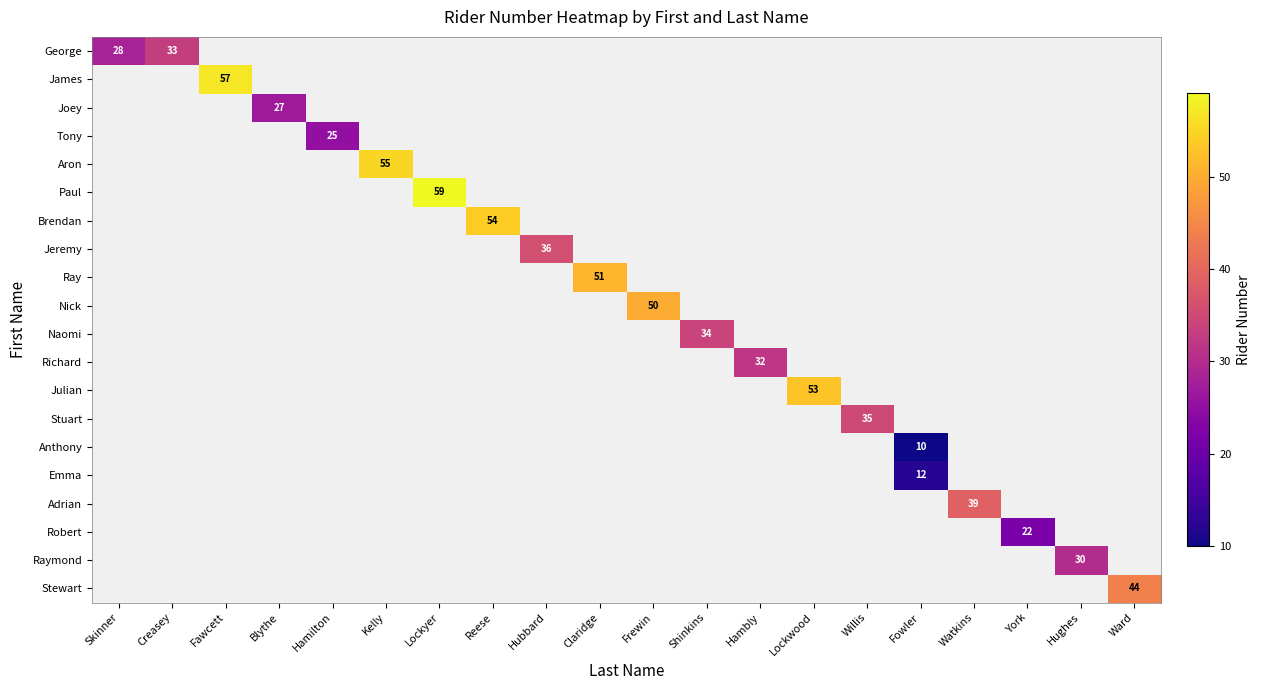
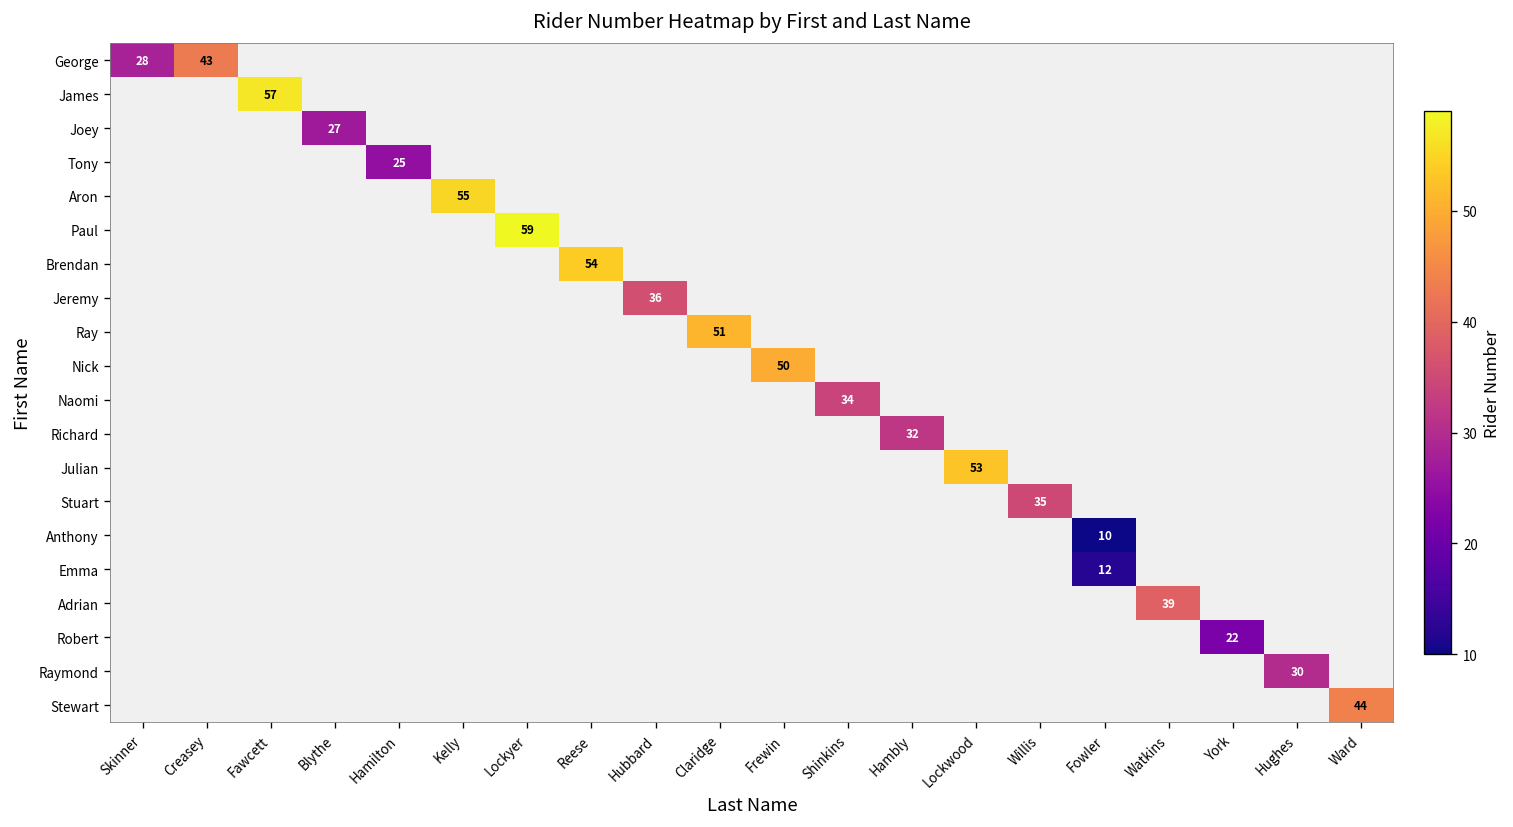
  {
    "George": {
      "Skinner": 28,
-     "Creasey": 33
+     "Creasey": 43
    },
    "James": {
      "Fawcett": 57
    },
    "Joey": {
      "Blythe": 27
    },
    "Tony": {
      "Hamilton": 25
    },
    "Aron": {
      "Kelly": 55
    },
    "Paul": {
      "Lockyer": 59
    },
    "Brendan": {
      "Reese": 54
    },
    "Jeremy": {
      "Hubbard": 36
    },
    "Ray": {
      "Claridge": 51
    },
    "Nick": {
      "Frewin": 50
    },
    "Naomi": {
      "Shinkins": 34
    },
    "Richard": {
      "Hambly": 32
    },
    "Julian": {
      "Lockwood": 53
    },
    "Stuart": {
      "Willis": 35
    },
    "Anthony": {
      "Fowler": 10
    },
    "Emma": {
      "Fowler": 12
    },
    "Adrian": {
      "Watkins": 39
    },
    "Robert": {
      "York": 22
    },
    "Raymond": {
      "Hughes": 30
    },
    "Stewart": {
      "Ward": 44
    }
  }
